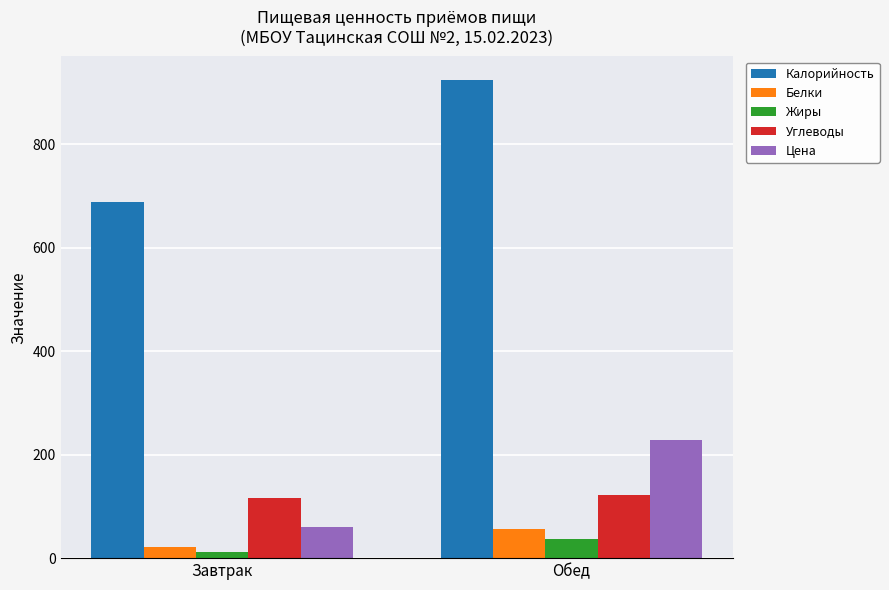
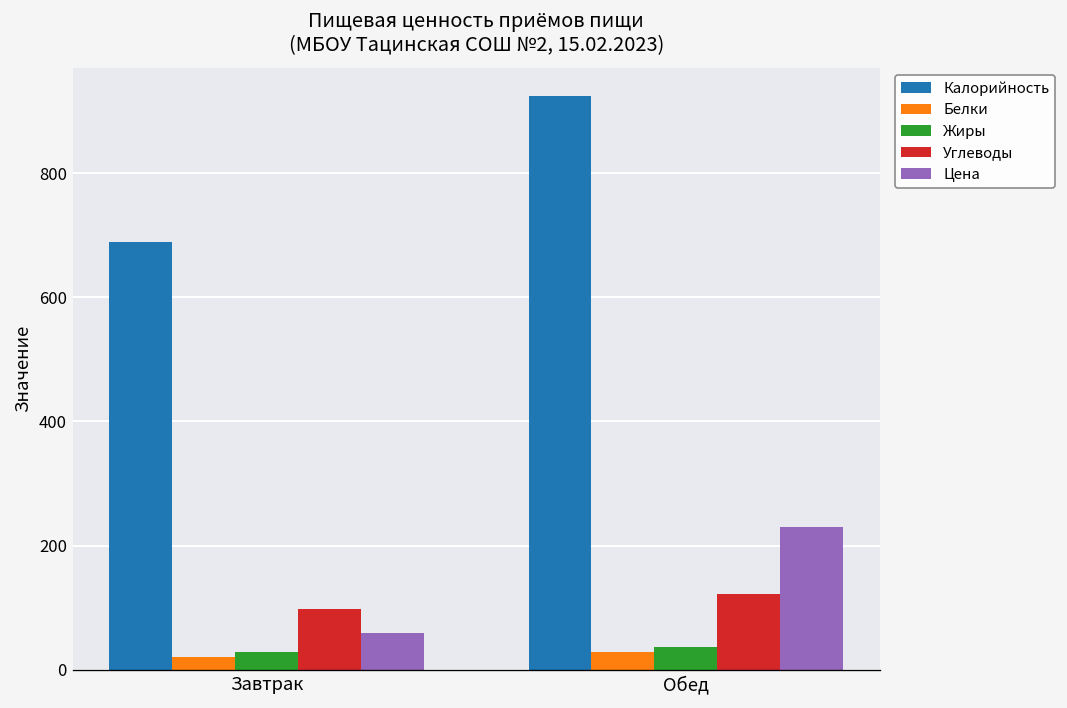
  {
    "Калорийность": {
      "Завтрак": 690,
      "Обед": 920
    },
    "Белки": {
      "Завтрак": 20,
-     "Обед": 60
+     "Обед": 30
    },
    "Жиры": {
-     "Завтрак": 10,
+     "Завтрак": 30,
      "Обед": 40
    },
    "Углеводы": {
-     "Завтрак": 120,
+     "Завтрак": 100,
      "Обед": 120
    },
    "Цена": {
      "Завтрак": 60,
      "Обед": 230
    }
  }
